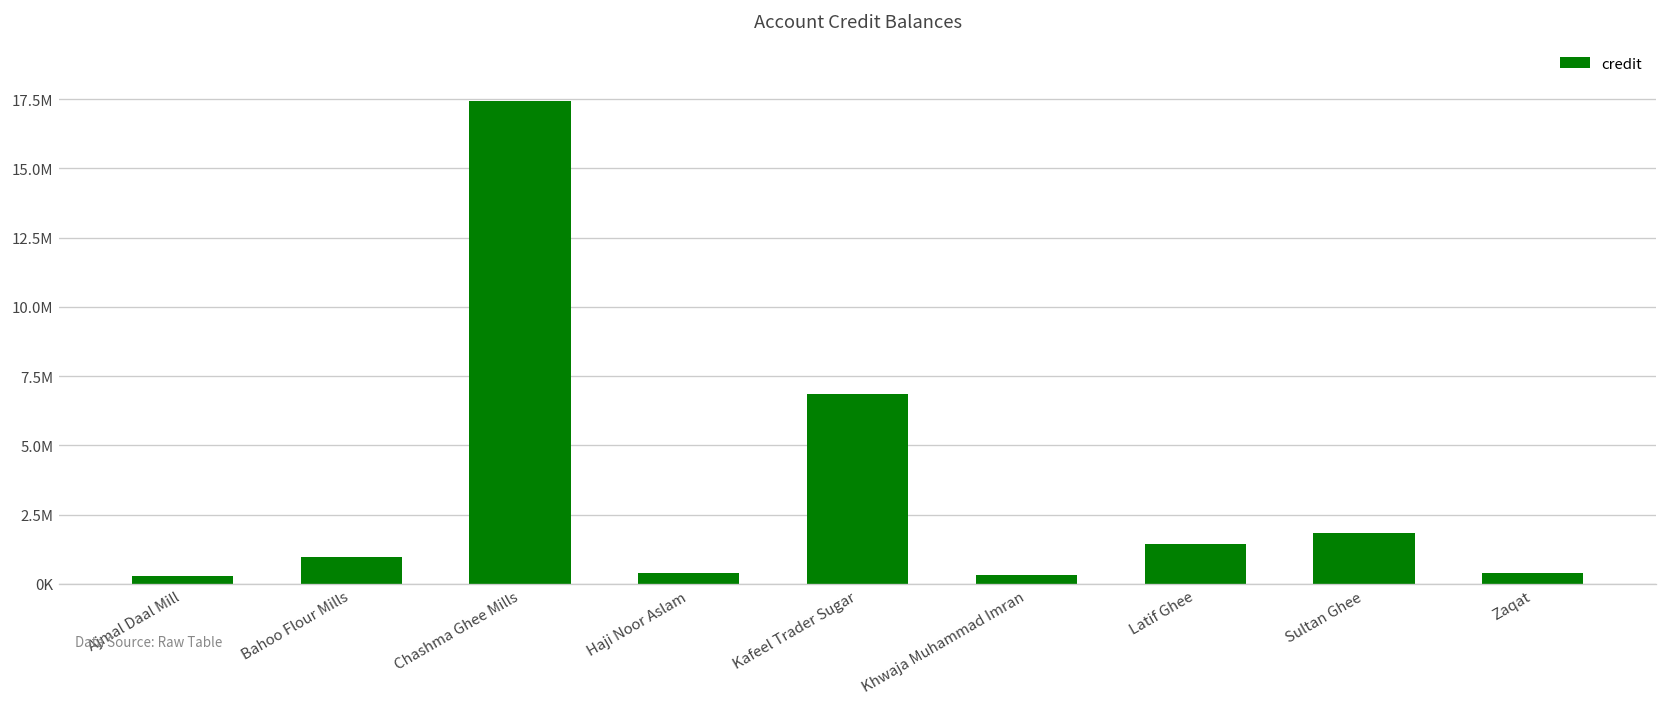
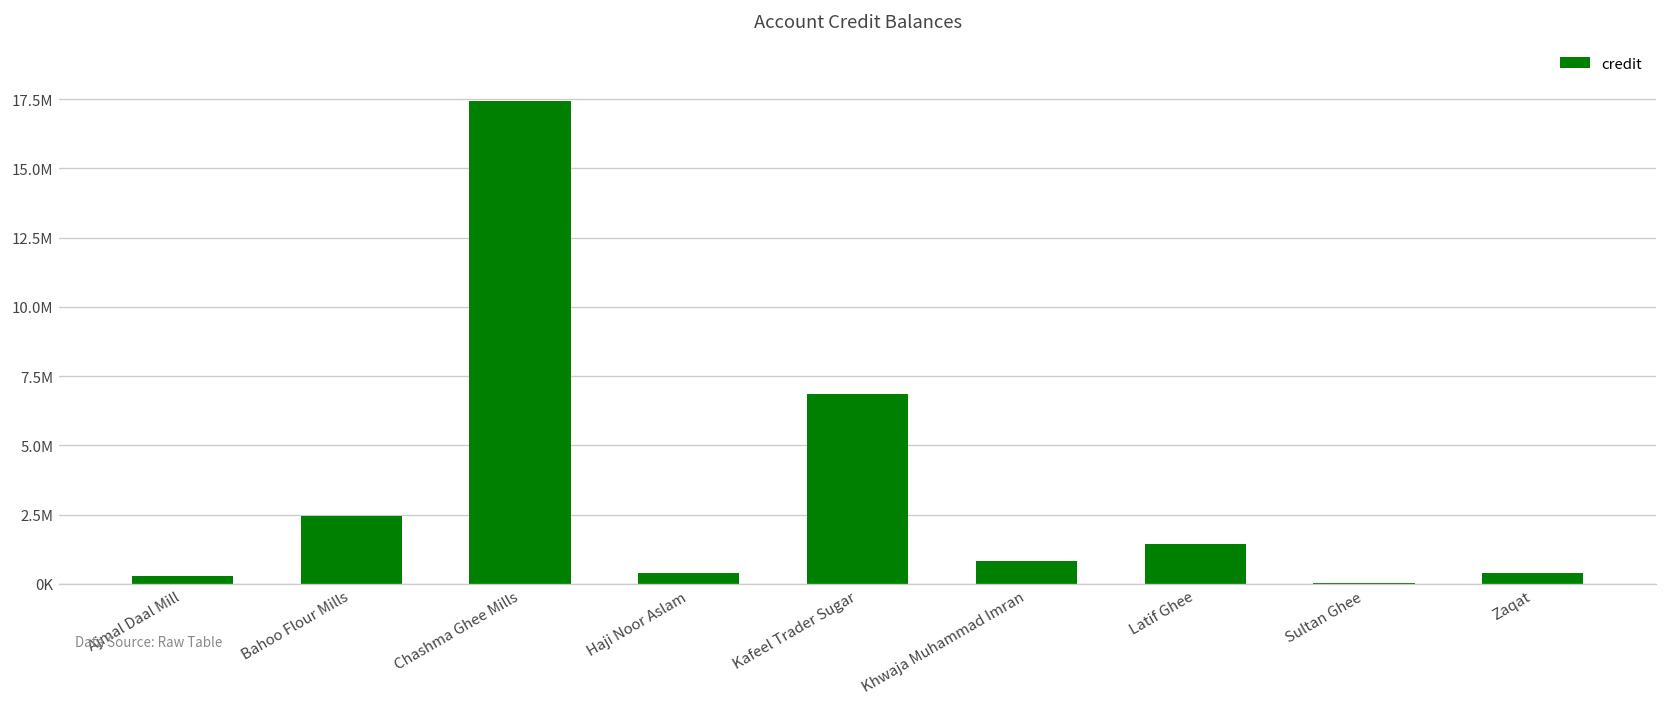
  {
    "Ajmal Daal Mill": 300000,
-   "Bahoo Flour Mills": 1000000,
+   "Bahoo Flour Mills": 2400000,
    "Chashma Ghee Mills": 17400000,
    "Haji Noor Aslam": 400000,
    "Kafeel Trader Sugar": 6900000,
-   "Khwaja Muhammad Imran": 300000,
+   "Khwaja Muhammad Imran": 800000,
    "Latif Ghee": 1400000,
-   "Sultan Ghee": 1900000,
+   "Sultan Ghee": 0,
    "Zaqat": 400000
  }
